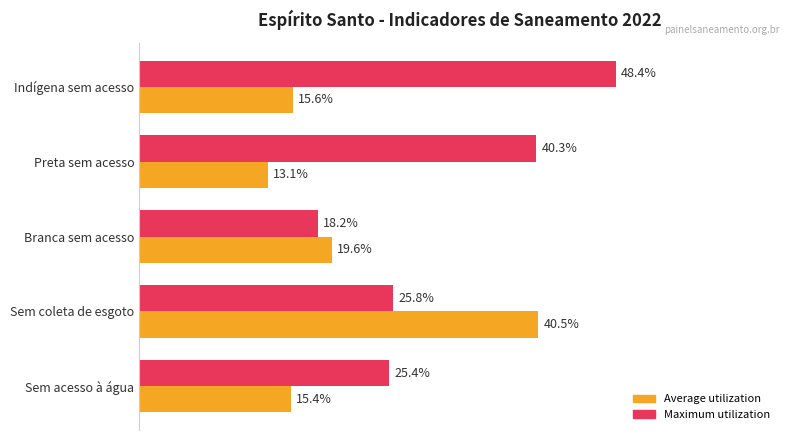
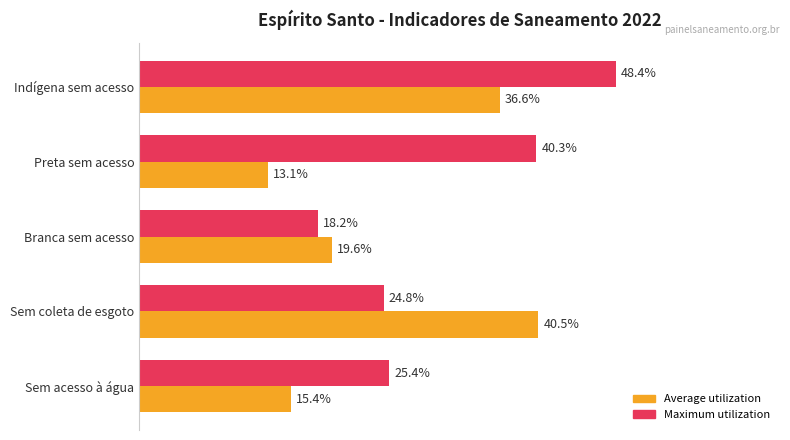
  {
    "Average utilization": {
-     "Indígena sem acesso": "15.6%",
+     "Indígena sem acesso": "36.6%",
      "Preta sem acesso": "13.1%",
      "Branca sem acesso": "19.6%",
      "Sem coleta de esgoto": "40.5%",
      "Sem acesso à água": "15.4%"
    },
    "Maximum utilization": {
      "Indígena sem acesso": "48.4%",
      "Preta sem acesso": "40.3%",
      "Branca sem acesso": "18.2%",
-     "Sem coleta de esgoto": "25.8%",
+     "Sem coleta de esgoto": "24.8%",
      "Sem acesso à água": "25.4%"
    }
  }
